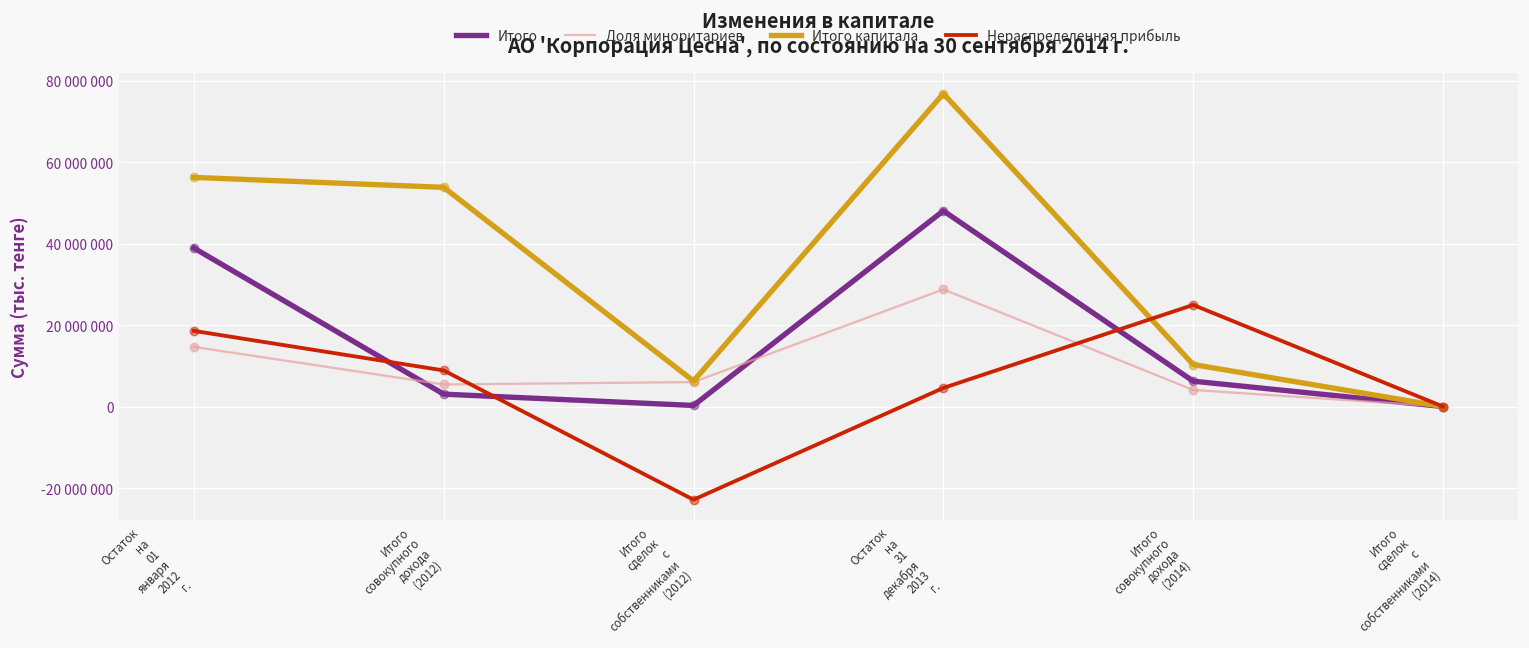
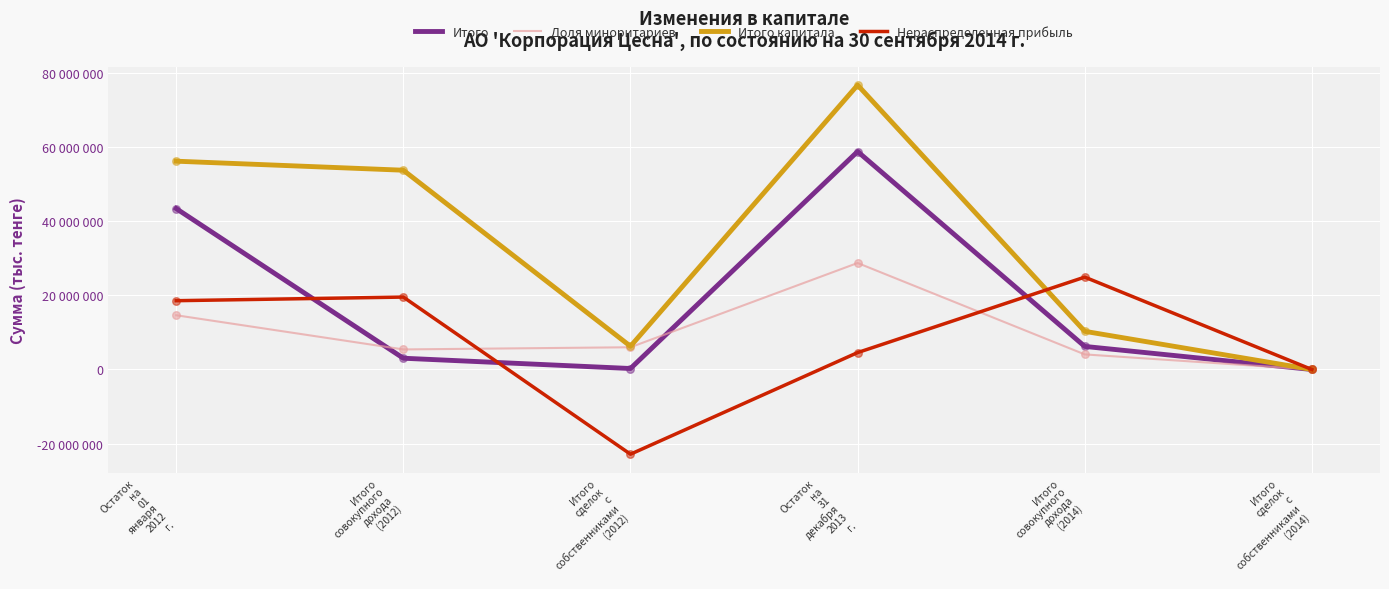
  {
    "Итого": {
-     "Остаток на 01 января 2012 г.": 39000000,
+     "Остаток на 01 января 2012 г.": 43000000,
      "Итого совокупного дохода (2012)": 3000000,
      "Итого сделок с собственниками (2012)": 0,
-     "Остаток на 31 декабря 2013 г.": 48000000,
+     "Остаток на 31 декабря 2013 г.": 59000000,
      "Итого совокупного дохода (2014)": 6000000
    },
    "Доля миноритариев": {
      "Остаток на 01 января 2012 г.": 15000000,
      "Итого совокупного дохода (2012)": 5000000,
      "Остаток на 31 декабря 2013 г.": 29000000,
      "Итого совокупного дохода (2014)": 4000000
    },
    "Итого капитала": {
      "Остаток на 01 января 2012 г.": 56000000,
      "Итого совокупного дохода (2012)": 54000000,
      "Остаток на 31 декабря 2013 г.": 77000000,
      "Итого совокупного дохода (2014)": 10000000
    },
    "Нераспределенная прибыль": {
      "Остаток на 01 января 2012 г.": 19000000,
-     "Итого совокупного дохода (2012)": 9000000,
+     "Итого совокупного дохода (2012)": 20000000,
      "Итого сделок с собственниками (2012)": -23000000,
      "Остаток на 31 декабря 2013 г.": 5000000,
      "Итого совокупного дохода (2014)": 25000000
    }
  }
